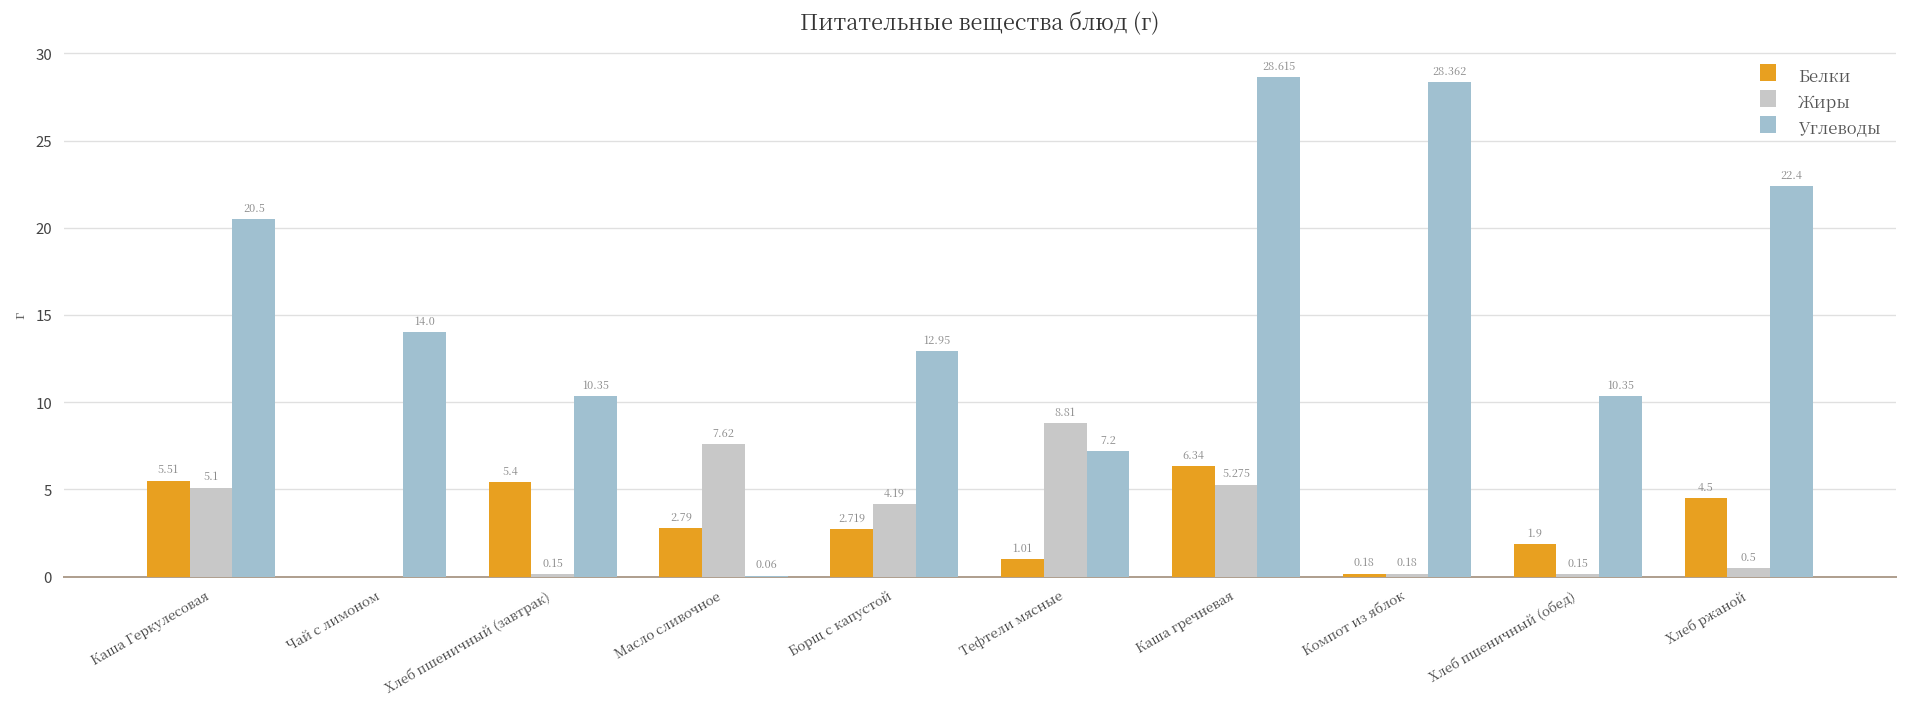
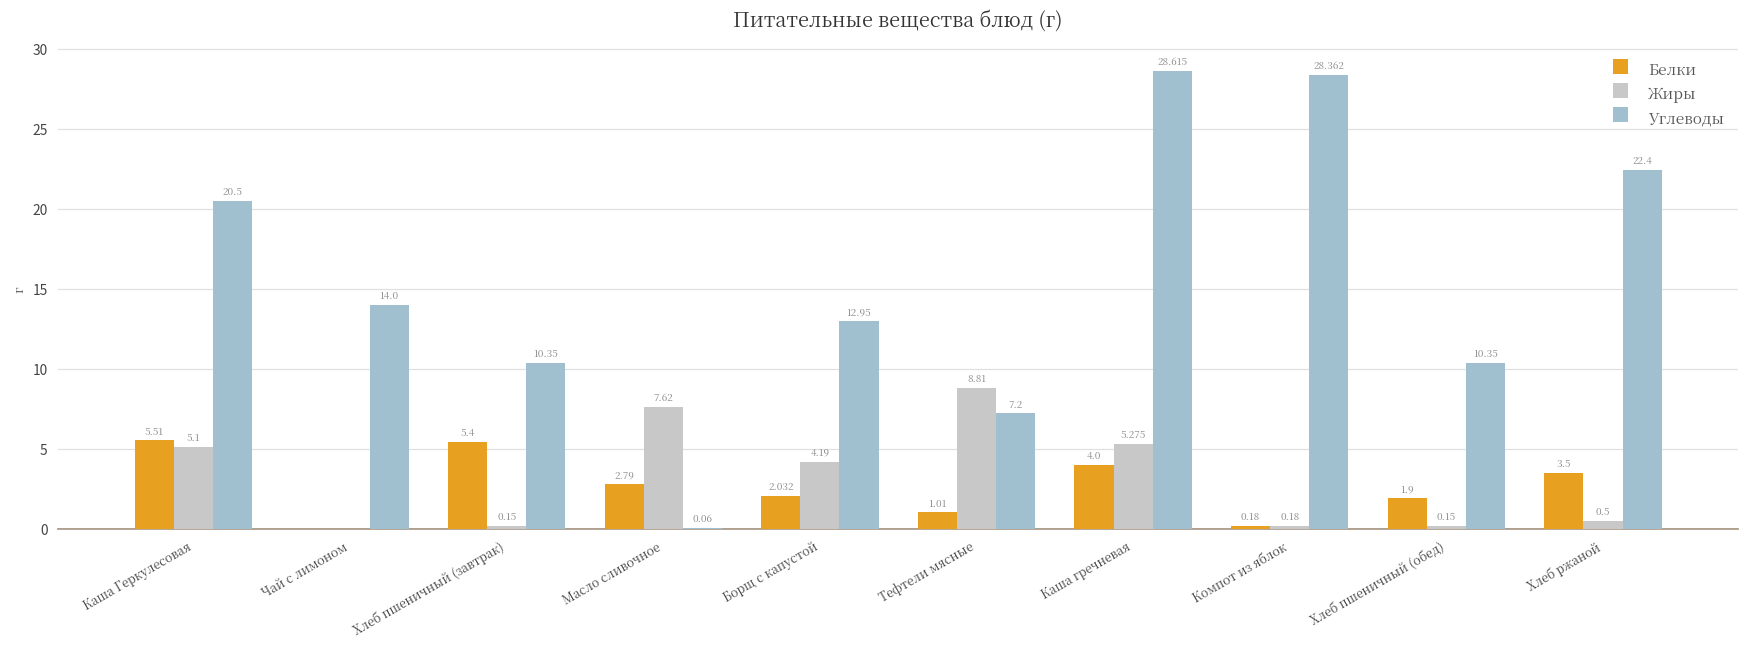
  {
    "Белки": {
      "Каша Геркулесовая": 5.51,
      "Хлеб пшеничный (завтрак)": 5.4,
      "Масло сливочное": 2.79,
-     "Борщ с капустой": 2.719,
+     "Борщ с капустой": 2.032,
      "Тефтели мясные": 1.01,
-     "Каша гречневая": 6.34,
+     "Каша гречневая": 4.0,
      "Компот из яблок": 0.18,
      "Хлеб пшеничный (обед)": 1.9,
-     "Хлеб ржаной": 4.5
+     "Хлеб ржаной": 3.5
    }
  }
